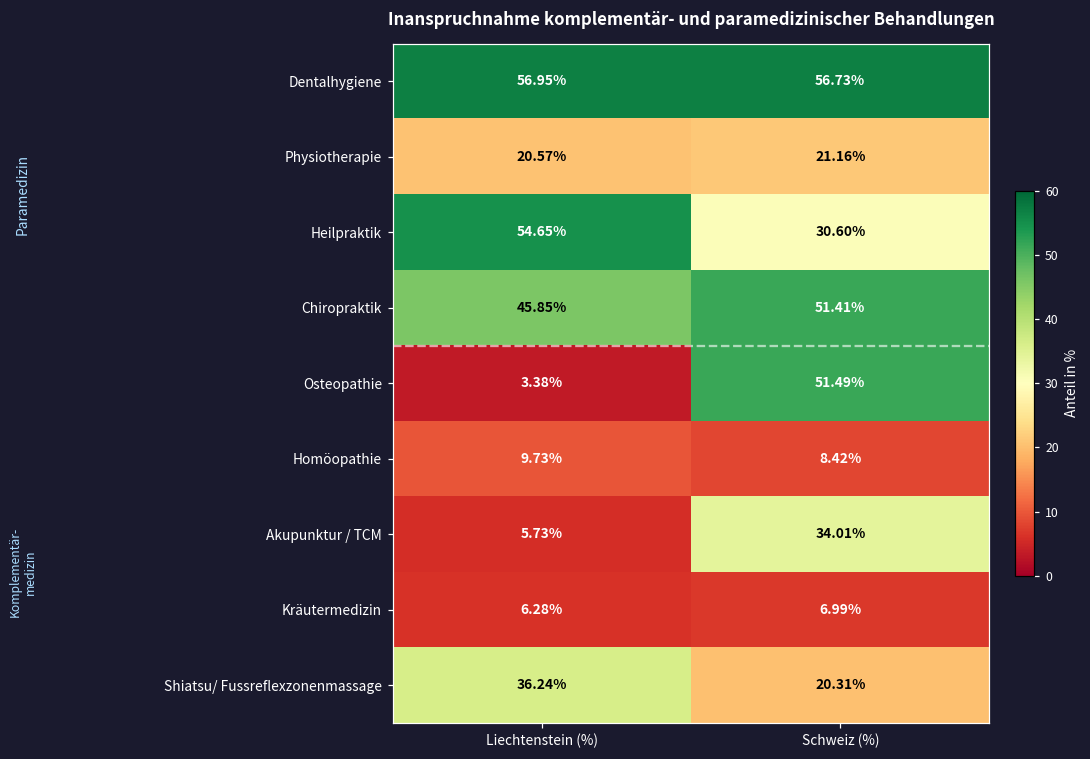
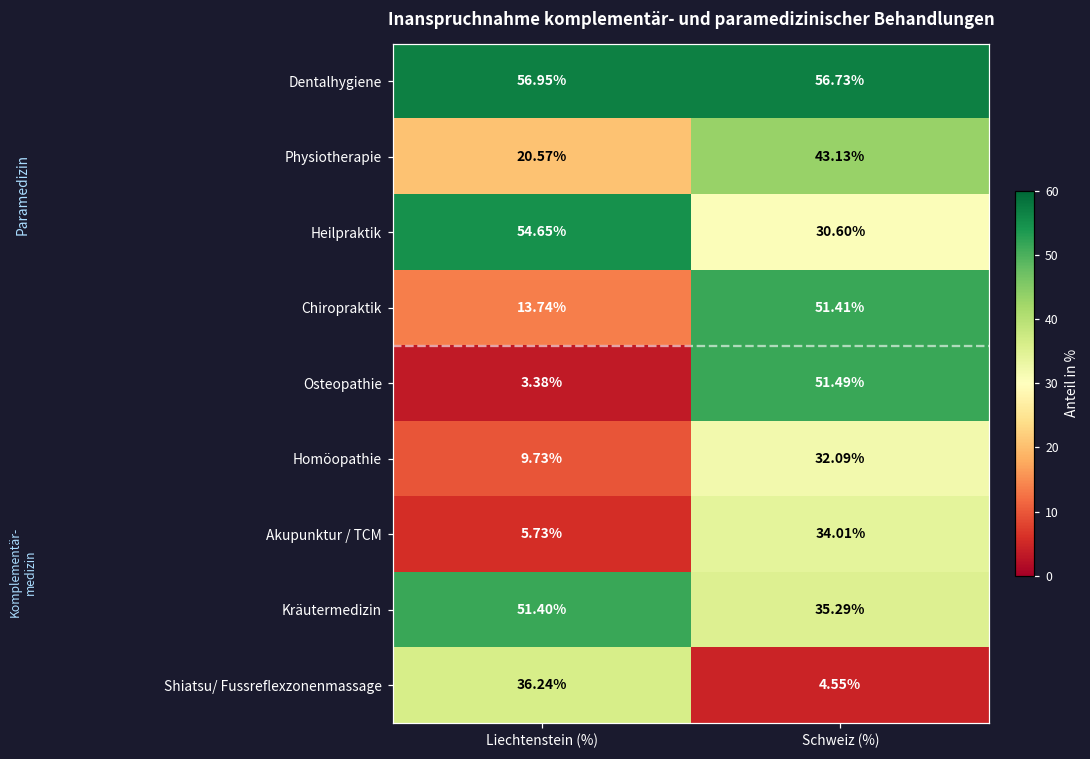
  {
    "Dentalhygiene": {
      "Liechtenstein (%)": "56.95%",
      "Schweiz (%)": "56.73%"
    },
    "Physiotherapie": {
      "Liechtenstein (%)": "20.57%",
-     "Schweiz (%)": "21.16%"
+     "Schweiz (%)": "43.13%"
    },
    "Heilpraktik": {
      "Liechtenstein (%)": "54.65%",
      "Schweiz (%)": "30.60%"
    },
    "Chiropraktik": {
-     "Liechtenstein (%)": "45.85%",
+     "Liechtenstein (%)": "13.74%",
      "Schweiz (%)": "51.41%"
    },
    "Osteopathie": {
      "Liechtenstein (%)": "3.38%",
      "Schweiz (%)": "51.49%"
    },
    "Homöopathie": {
      "Liechtenstein (%)": "9.73%",
-     "Schweiz (%)": "8.42%"
+     "Schweiz (%)": "32.09%"
    },
    "Akupunktur / TCM": {
      "Liechtenstein (%)": "5.73%",
      "Schweiz (%)": "34.01%"
    },
    "Kräutermedizin": {
-     "Liechtenstein (%)": "6.28%",
-     "Schweiz (%)": "6.99%"
+     "Liechtenstein (%)": "51.40%",
+     "Schweiz (%)": "35.29%"
    },
    "Shiatsu/ Fussreflexzonenmassage": {
      "Liechtenstein (%)": "36.24%",
-     "Schweiz (%)": "20.31%"
+     "Schweiz (%)": "4.55%"
    }
  }
